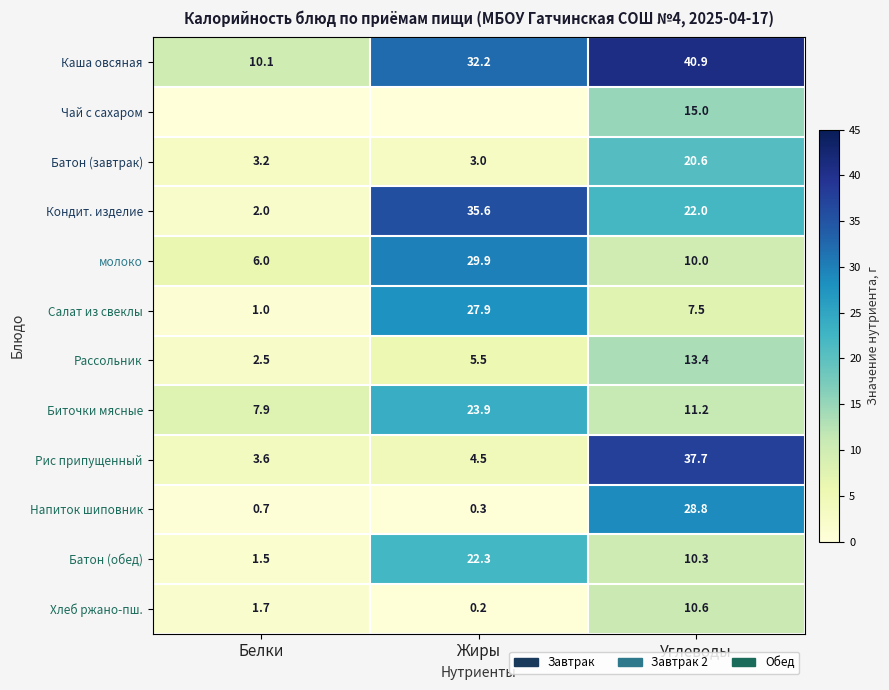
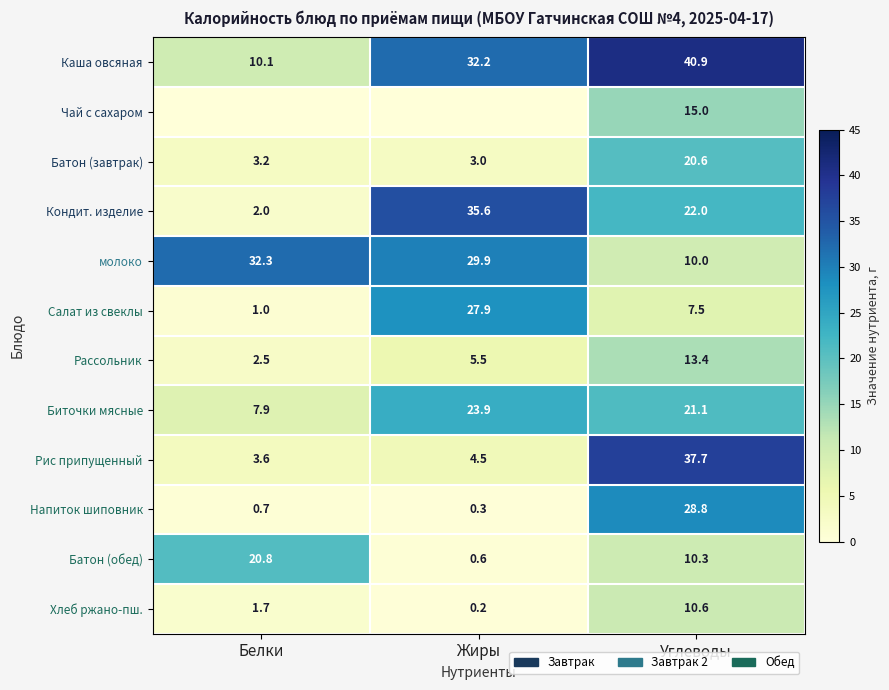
  {
    "Каша овсяная": {
      "Белки": 10.1,
      "Жиры": 32.2,
      "Углеводы": 40.9
    },
    "Чай с сахаром": {
      "Углеводы": 15.0
    },
    "Батон (завтрак)": {
      "Белки": 3.2,
      "Жиры": 3.0,
      "Углеводы": 20.6
    },
    "Кондит. изделие": {
      "Белки": 2.0,
      "Жиры": 35.6,
      "Углеводы": 22.0
    },
    "молоко": {
-     "Белки": 6.0,
+     "Белки": 32.3,
      "Жиры": 29.9,
      "Углеводы": 10.0
    },
    "Салат из свеклы": {
      "Белки": 1.0,
      "Жиры": 27.9,
      "Углеводы": 7.5
    },
    "Рассольник": {
      "Белки": 2.5,
      "Жиры": 5.5,
      "Углеводы": 13.4
    },
    "Биточки мясные": {
      "Белки": 7.9,
      "Жиры": 23.9,
-     "Углеводы": 11.2
+     "Углеводы": 21.1
    },
    "Рис припущенный": {
      "Белки": 3.6,
      "Жиры": 4.5,
      "Углеводы": 37.7
    },
    "Напиток шиповник": {
      "Белки": 0.7,
      "Жиры": 0.3,
      "Углеводы": 28.8
    },
    "Батон (обед)": {
-     "Белки": 1.5,
-     "Жиры": 22.3,
+     "Белки": 20.8,
+     "Жиры": 0.6,
      "Углеводы": 10.3
    },
    "Хлеб ржано-пш.": {
      "Белки": 1.7,
      "Жиры": 0.2,
      "Углеводы": 10.6
    }
  }
